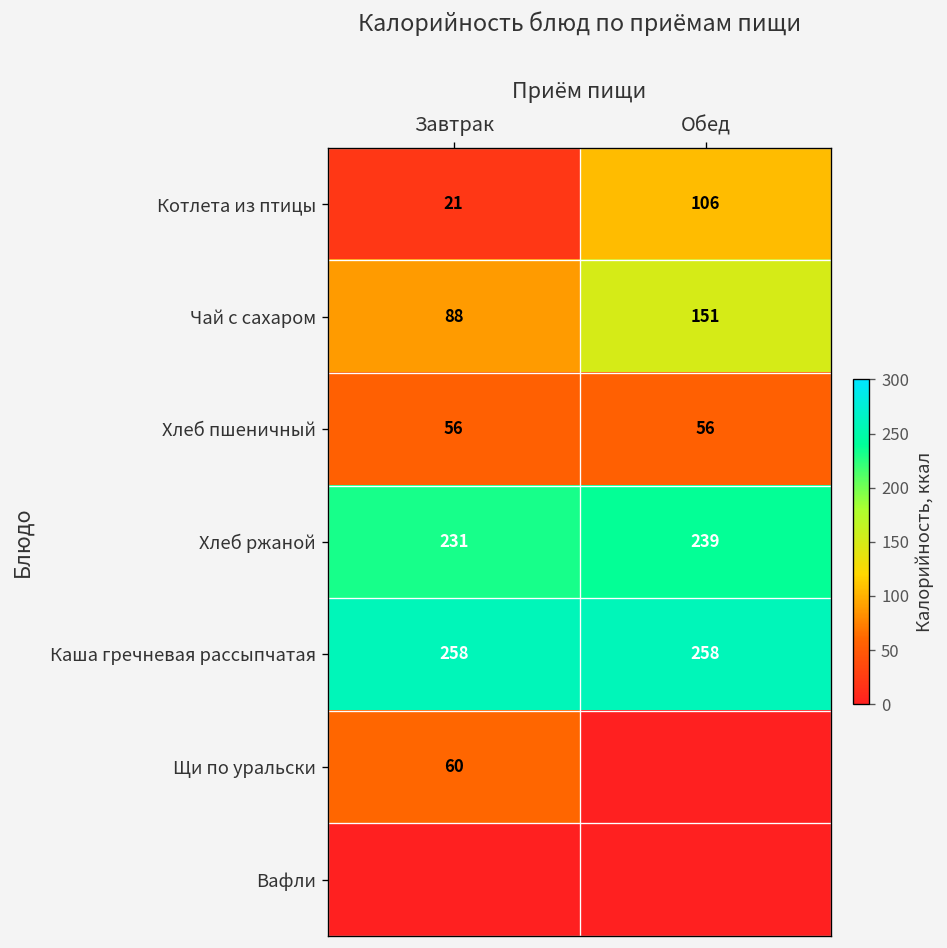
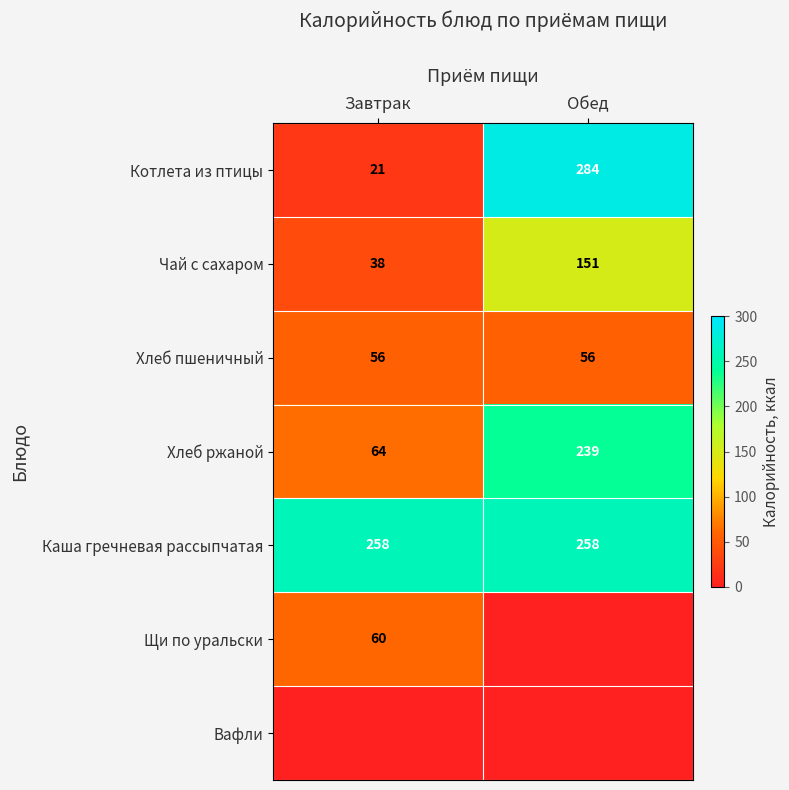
  {
    "Котлета из птицы": {
      "Завтрак": 21,
-     "Обед": 106
+     "Обед": 284
    },
    "Чай с сахаром": {
-     "Завтрак": 88,
+     "Завтрак": 38,
      "Обед": 151
    },
    "Хлеб пшеничный": {
      "Завтрак": 56,
      "Обед": 56
    },
    "Хлеб ржаной": {
-     "Завтрак": 231,
+     "Завтрак": 64,
      "Обед": 239
    },
    "Каша гречневая рассыпчатая": {
      "Завтрак": 258,
      "Обед": 258
    },
    "Щи по уральски": {
      "Завтрак": 60
    }
  }
